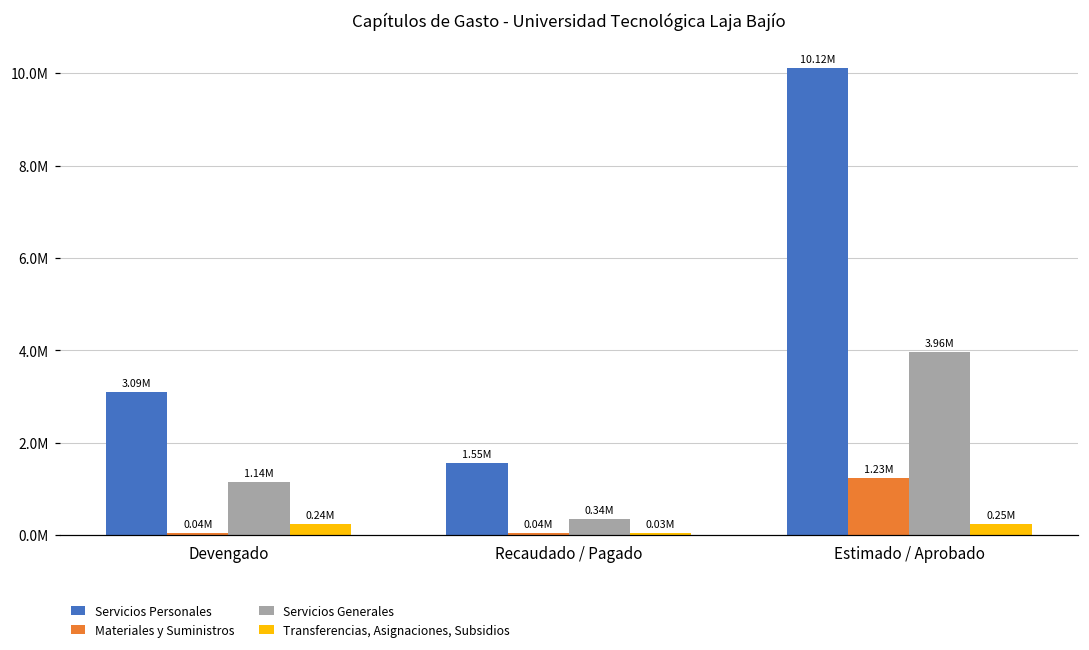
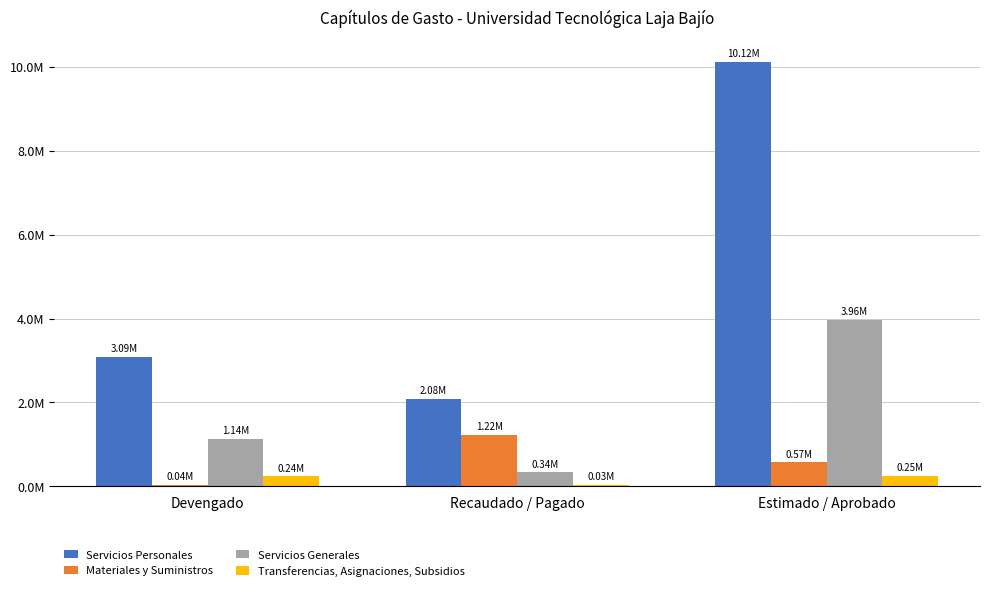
  {
    "Servicios Personales": {
      "Devengado": "3.09M",
-     "Recaudado / Pagado": "1.55M",
+     "Recaudado / Pagado": "2.08M",
      "Estimado / Aprobado": "10.12M"
    },
    "Materiales y Suministros": {
      "Devengado": "0.04M",
-     "Recaudado / Pagado": "0.04M",
-     "Estimado / Aprobado": "1.23M"
+     "Recaudado / Pagado": "1.22M",
+     "Estimado / Aprobado": "0.57M"
    },
    "Servicios Generales": {
      "Devengado": "1.14M",
      "Recaudado / Pagado": "0.34M",
      "Estimado / Aprobado": "3.96M"
    },
    "Transferencias, Asignaciones, Subsidios": {
      "Devengado": "0.24M",
      "Recaudado / Pagado": "0.03M",
      "Estimado / Aprobado": "0.25M"
    }
  }
